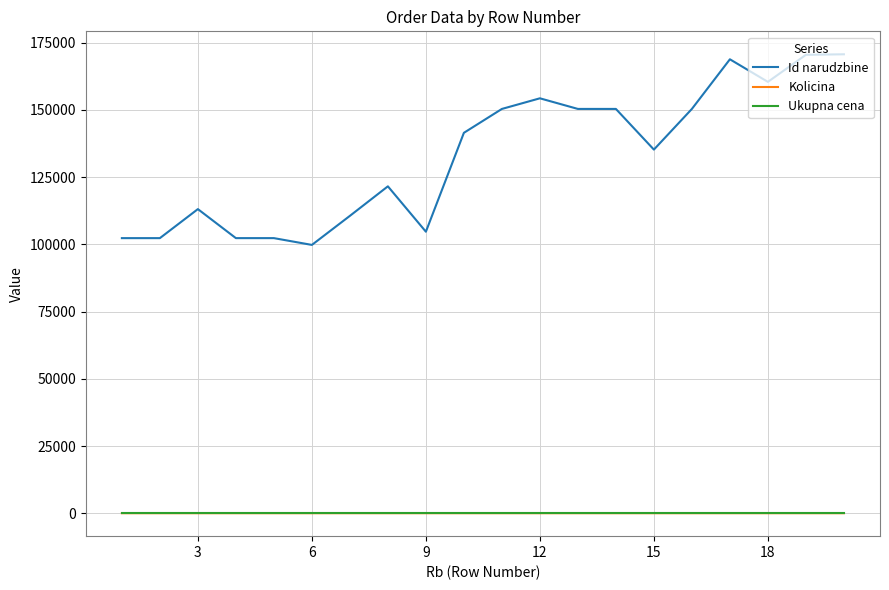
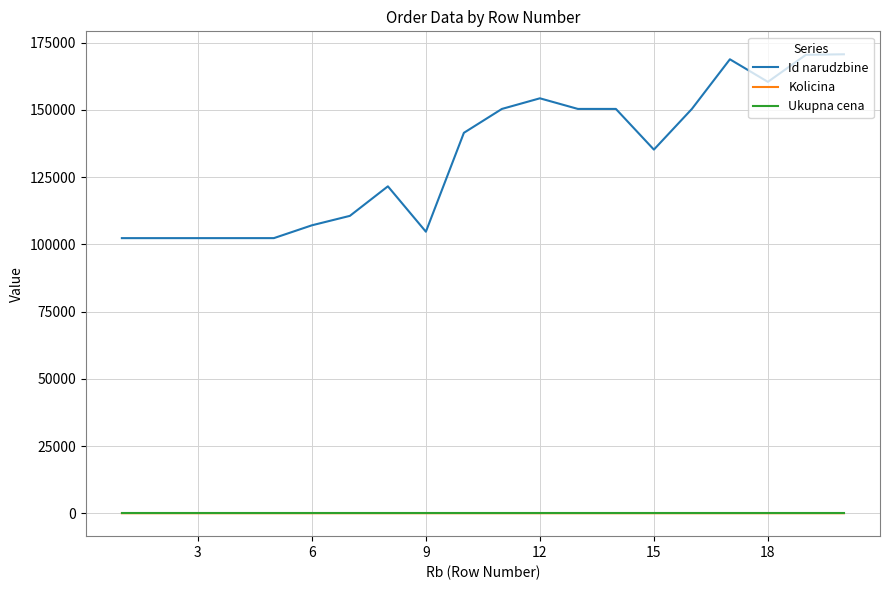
  {
    "Id narudzbine": {
-     "3": 113000,
-     "6": 100000,
+     "3": 102000,
+     "6": 107000,
      "9": 105000,
      "12": 154000,
      "15": 135000
    },
    "Ukupna cena": {
      "3": 0,
      "6": 0,
      "9": 0,
      "12": 0,
      "15": 0,
      "18": 0
    }
  }
